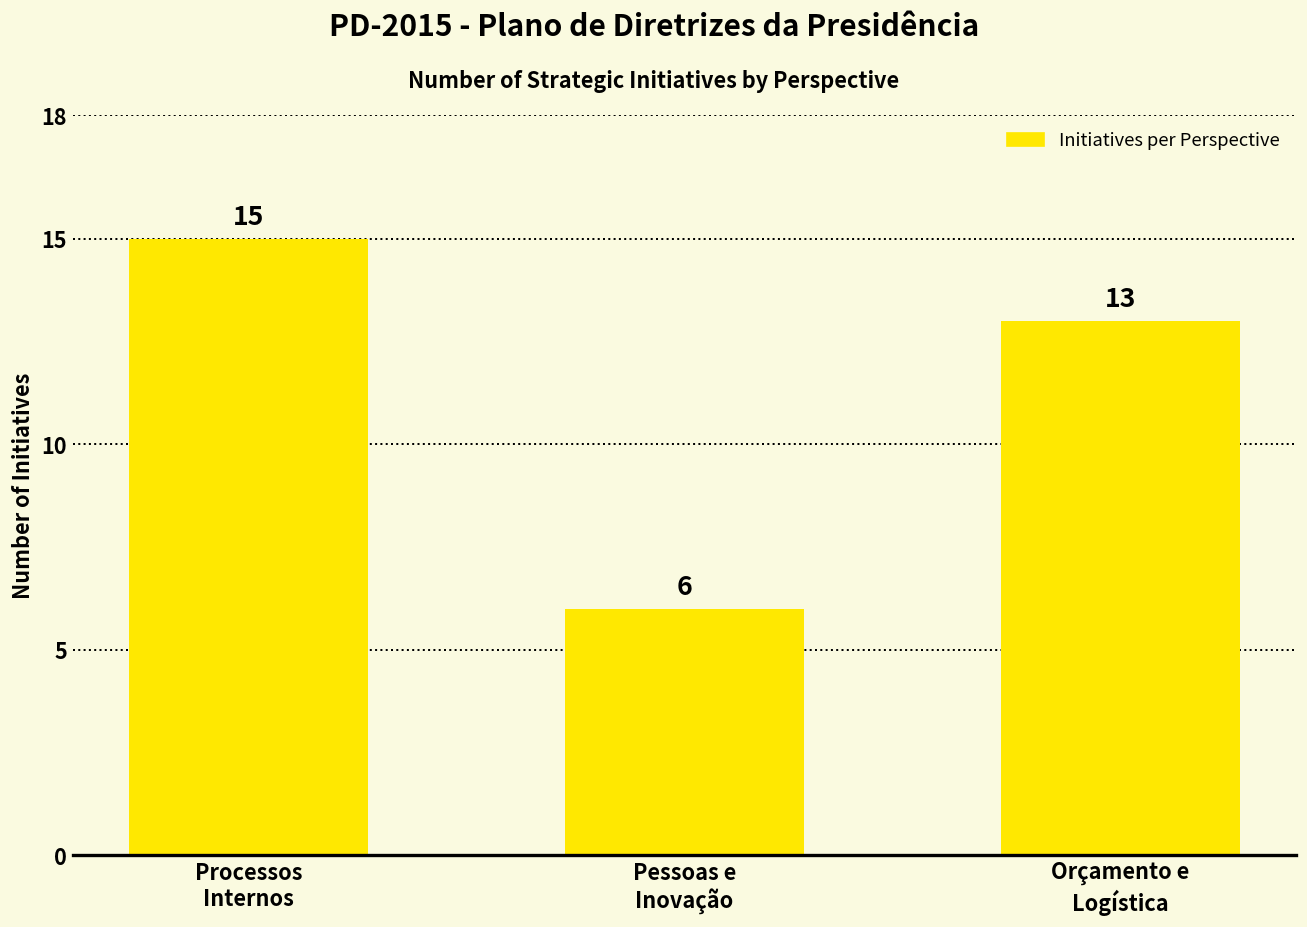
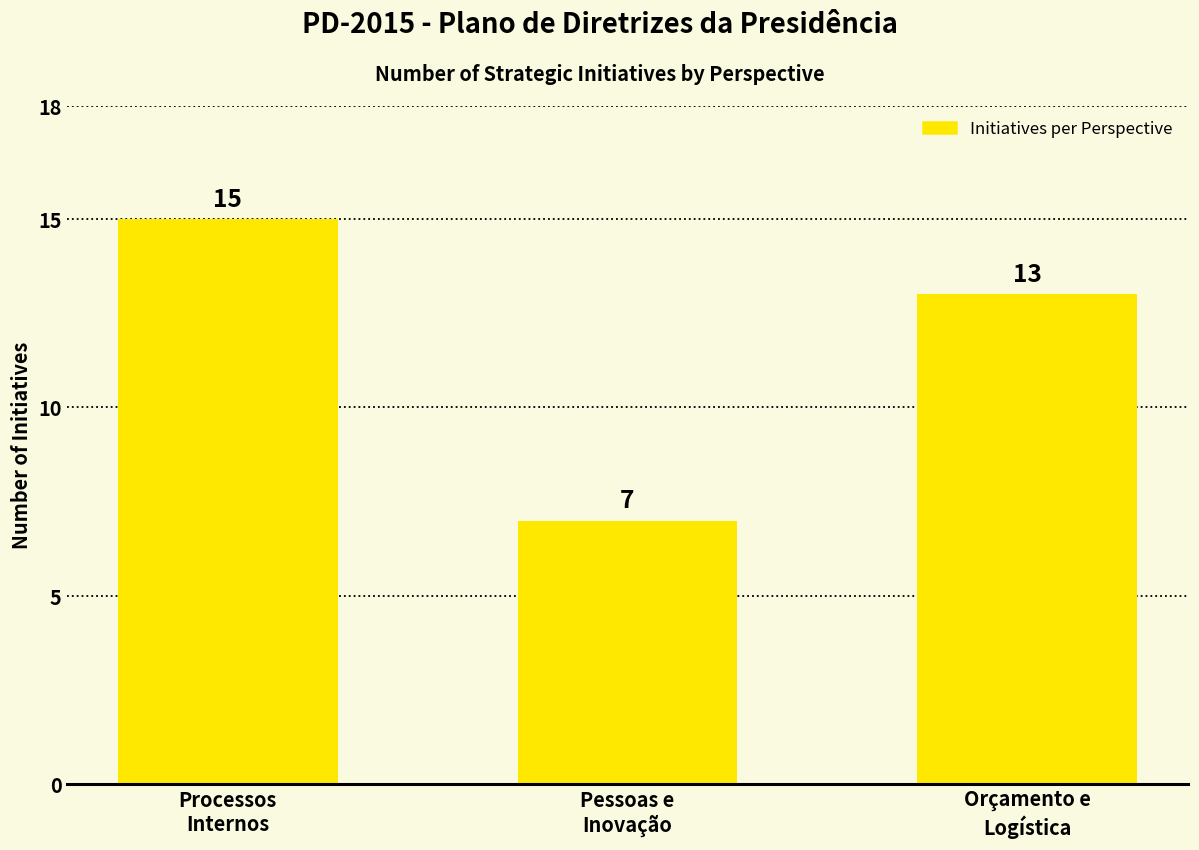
  {
    "Processos Internos": 15,
-   "Pessoas e Inovação": 6,
+   "Pessoas e Inovação": 7,
    "Orçamento e Logística": 13
  }
